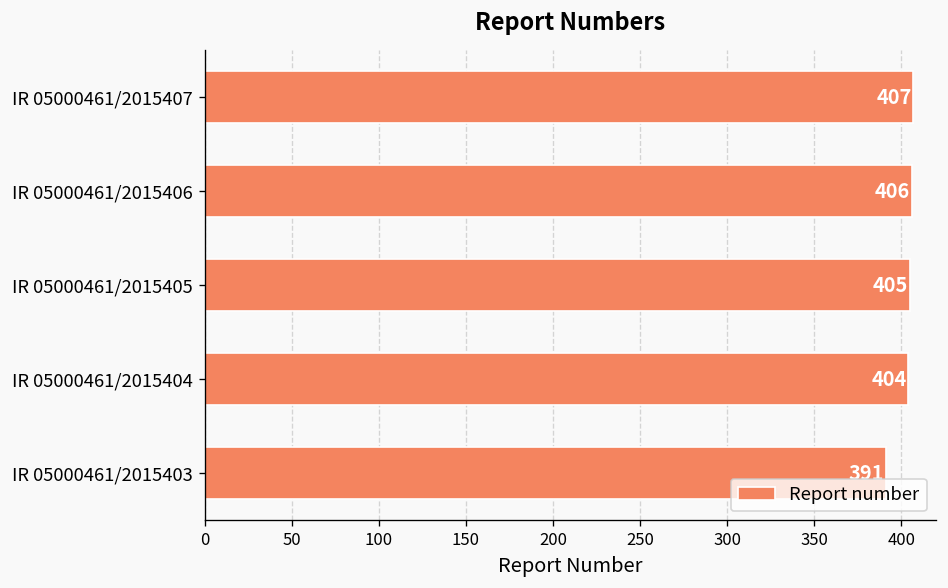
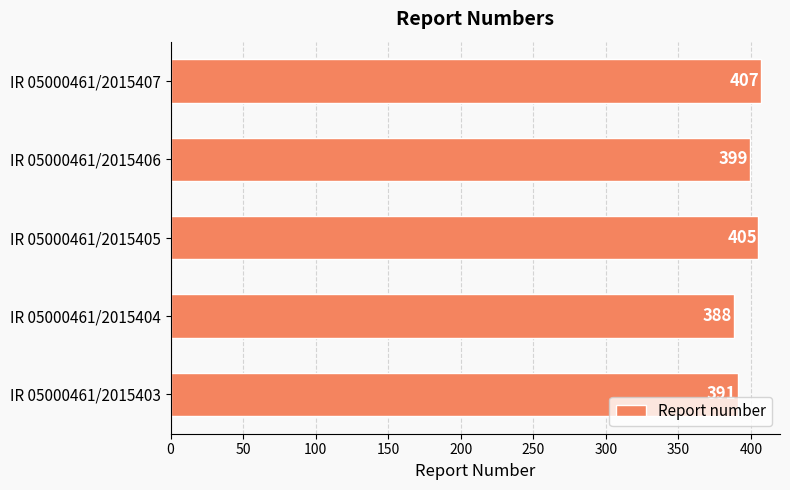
  {
    "IR 05000461/2015407": 407,
-   "IR 05000461/2015406": 406,
+   "IR 05000461/2015406": 399,
    "IR 05000461/2015405": 405,
-   "IR 05000461/2015404": 404
+   "IR 05000461/2015404": 388
  }
